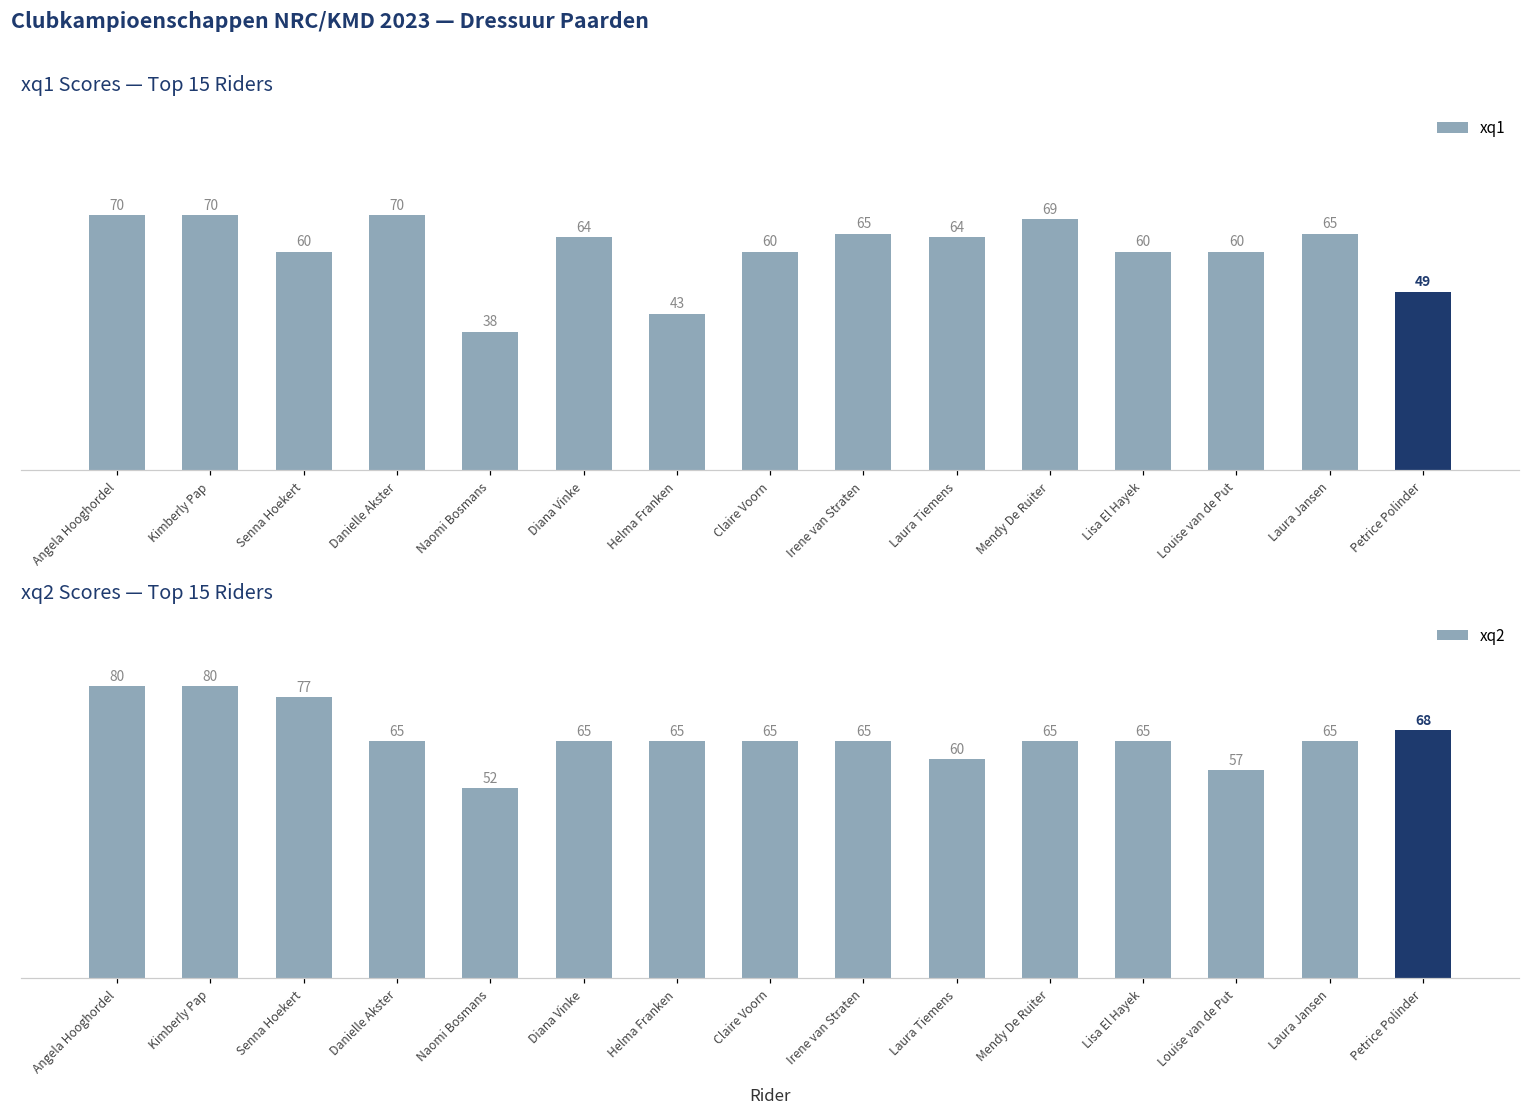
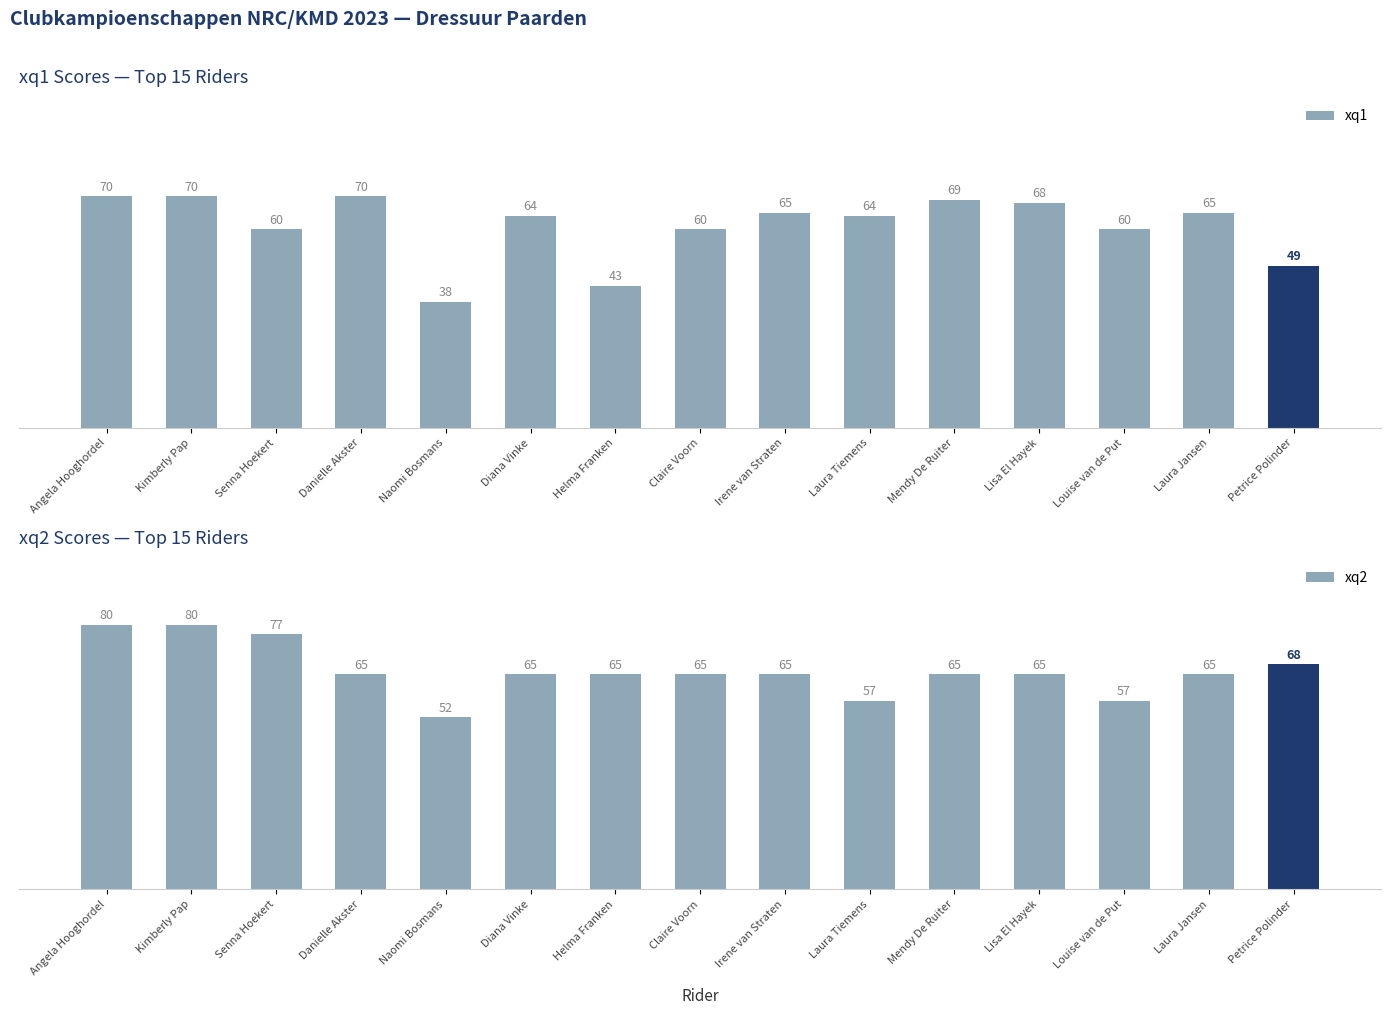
  {
    "xq1 Scores — Top 15 Riders": {
      "Angela Hooghordel": 70,
      "Kimberly Pap": 70,
      "Senna Hoekert": 60,
      "Danielle Akster": 70,
      "Naomi Bosmans": 38,
      "Diana Vinke": 64,
      "Helma Franken": 43,
      "Claire Voorn": 60,
      "Irene van Straten": 65,
      "Laura Tiemens": 64,
      "Mendy De Ruiter": 69,
-     "Lisa El Hayek": 60,
+     "Lisa El Hayek": 68,
      "Louise van de Put": 60,
      "Laura Jansen": 65,
      "Petrice Polinder": 49
    },
    "xq2 Scores — Top 15 Riders": {
      "Angela Hooghordel": 80,
      "Kimberly Pap": 80,
      "Senna Hoekert": 77,
      "Danielle Akster": 65,
      "Naomi Bosmans": 52,
      "Diana Vinke": 65,
      "Helma Franken": 65,
      "Claire Voorn": 65,
      "Irene van Straten": 65,
-     "Laura Tiemens": 60,
+     "Laura Tiemens": 57,
      "Mendy De Ruiter": 65,
      "Lisa El Hayek": 65,
      "Louise van de Put": 57,
      "Laura Jansen": 65,
      "Petrice Polinder": 68
    }
  }
